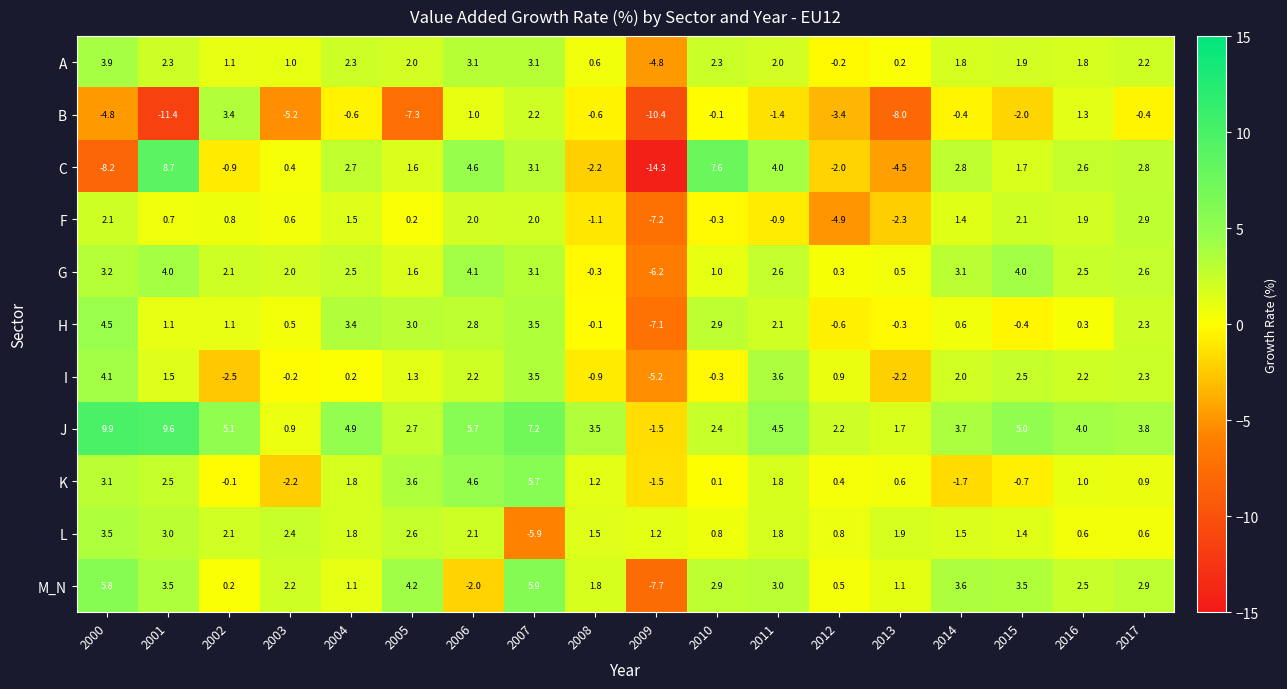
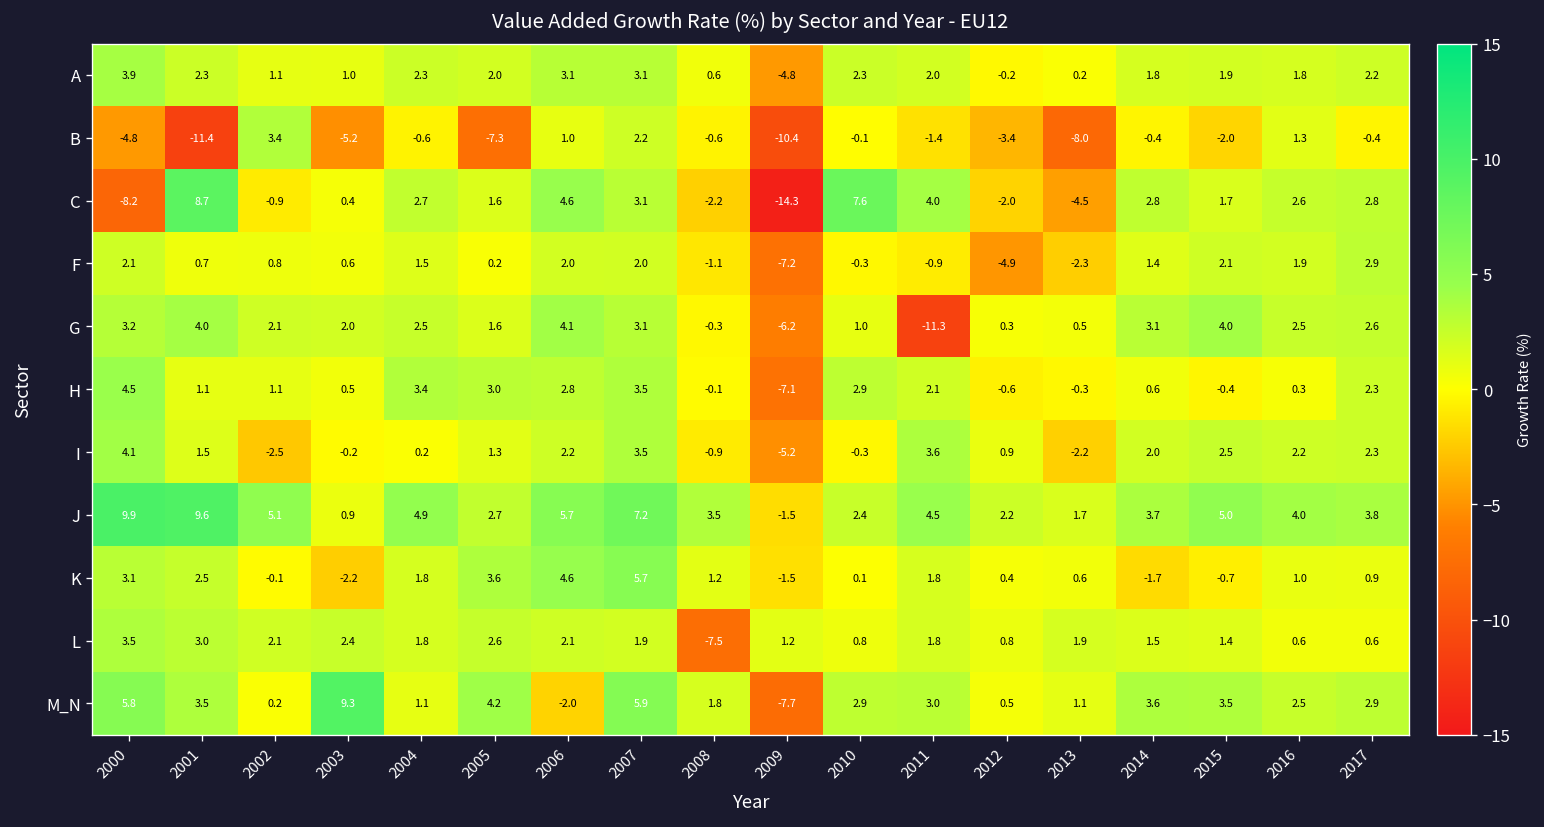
  {
    "A": {
      "2000": 3.9,
      "2001": 2.3,
      "2002": 1.1,
      "2003": 1.0,
      "2004": 2.3,
      "2005": 2.0,
      "2006": 3.1,
      "2007": 3.1,
      "2008": 0.6,
      "2009": -4.8,
      "2010": 2.3,
      "2011": 2.0,
      "2012": -0.2,
      "2013": 0.2,
      "2014": 1.8,
      "2015": 1.9,
      "2016": 1.8,
      "2017": 2.2
    },
    "B": {
      "2000": -4.8,
      "2001": -11.4,
      "2002": 3.4,
      "2003": -5.2,
      "2004": -0.6,
      "2005": -7.3,
      "2006": 1.0,
      "2007": 2.2,
      "2008": -0.6,
      "2009": -10.4,
      "2010": -0.1,
      "2011": -1.4,
      "2012": -3.4,
      "2013": -8.0,
      "2014": -0.4,
      "2015": -2.0,
      "2016": 1.3,
      "2017": -0.4
    },
    "C": {
      "2000": -8.2,
      "2001": 8.7,
      "2002": -0.9,
      "2003": 0.4,
      "2004": 2.7,
      "2005": 1.6,
      "2006": 4.6,
      "2007": 3.1,
      "2008": -2.2,
      "2009": -14.3,
      "2010": 7.6,
      "2011": 4.0,
      "2012": -2.0,
      "2013": -4.5,
      "2014": 2.8,
      "2015": 1.7,
      "2016": 2.6,
      "2017": 2.8
    },
    "F": {
      "2000": 2.1,
      "2001": 0.7,
      "2002": 0.8,
      "2003": 0.6,
      "2004": 1.5,
      "2005": 0.2,
      "2006": 2.0,
      "2007": 2.0,
      "2008": -1.1,
      "2009": -7.2,
      "2010": -0.3,
      "2011": -0.9,
      "2012": -4.9,
      "2013": -2.3,
      "2014": 1.4,
      "2015": 2.1,
      "2016": 1.9,
      "2017": 2.9
    },
    "G": {
      "2000": 3.2,
      "2001": 4.0,
      "2002": 2.1,
      "2003": 2.0,
      "2004": 2.5,
      "2005": 1.6,
      "2006": 4.1,
      "2007": 3.1,
      "2008": -0.3,
      "2009": -6.2,
      "2010": 1.0,
-     "2011": 2.6,
+     "2011": -11.3,
      "2012": 0.3,
      "2013": 0.5,
      "2014": 3.1,
      "2015": 4.0,
      "2016": 2.5,
      "2017": 2.6
    },
    "H": {
      "2000": 4.5,
      "2001": 1.1,
      "2002": 1.1,
      "2003": 0.5,
      "2004": 3.4,
      "2005": 3.0,
      "2006": 2.8,
      "2007": 3.5,
      "2008": -0.1,
      "2009": -7.1,
      "2010": 2.9,
      "2011": 2.1,
      "2012": -0.6,
      "2013": -0.3,
      "2014": 0.6,
      "2015": -0.4,
      "2016": 0.3,
      "2017": 2.3
    },
    "I": {
      "2000": 4.1,
      "2001": 1.5,
      "2002": -2.5,
      "2003": -0.2,
      "2004": 0.2,
      "2005": 1.3,
      "2006": 2.2,
      "2007": 3.5,
      "2008": -0.9,
      "2009": -5.2,
      "2010": -0.3,
      "2011": 3.6,
      "2012": 0.9,
      "2013": -2.2,
      "2014": 2.0,
      "2015": 2.5,
      "2016": 2.2,
      "2017": 2.3
    },
    "J": {
      "2000": 9.9,
      "2001": 9.6,
      "2002": 5.1,
      "2003": 0.9,
      "2004": 4.9,
      "2005": 2.7,
      "2006": 5.7,
      "2007": 7.2,
      "2008": 3.5,
      "2009": -1.5,
      "2010": 2.4,
      "2011": 4.5,
      "2012": 2.2,
      "2013": 1.7,
      "2014": 3.7,
      "2015": 5.0,
      "2016": 4.0,
      "2017": 3.8
    },
    "K": {
      "2000": 3.1,
      "2001": 2.5,
      "2002": -0.1,
      "2003": -2.2,
      "2004": 1.8,
      "2005": 3.6,
      "2006": 4.6,
      "2007": 5.7,
      "2008": 1.2,
      "2009": -1.5,
      "2010": 0.1,
      "2011": 1.8,
      "2012": 0.4,
      "2013": 0.6,
      "2014": -1.7,
      "2015": -0.7,
      "2016": 1.0,
      "2017": 0.9
    },
    "L": {
      "2000": 3.5,
      "2001": 3.0,
      "2002": 2.1,
      "2003": 2.4,
      "2004": 1.8,
      "2005": 2.6,
      "2006": 2.1,
-     "2007": -5.9,
-     "2008": 1.5,
+     "2007": 1.9,
+     "2008": -7.5,
      "2009": 1.2,
      "2010": 0.8,
      "2011": 1.8,
      "2012": 0.8,
      "2013": 1.9,
      "2014": 1.5,
      "2015": 1.4,
      "2016": 0.6,
      "2017": 0.6
    },
    "M_N": {
      "2000": 5.8,
      "2001": 3.5,
      "2002": 0.2,
-     "2003": 2.2,
+     "2003": 9.3,
      "2004": 1.1,
      "2005": 4.2,
      "2006": -2.0,
      "2007": 5.9,
      "2008": 1.8,
      "2009": -7.7,
      "2010": 2.9,
      "2011": 3.0,
      "2012": 0.5,
      "2013": 1.1,
      "2014": 3.6,
      "2015": 3.5,
      "2016": 2.5,
      "2017": 2.9
    }
  }
